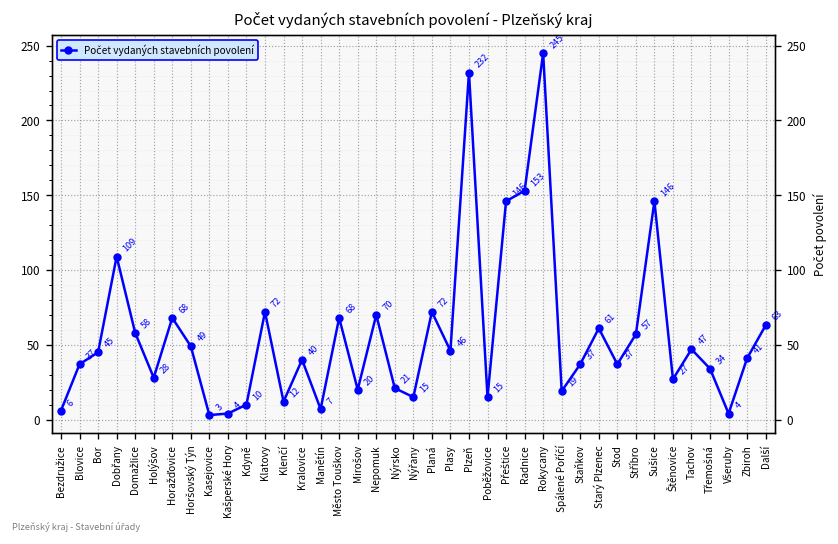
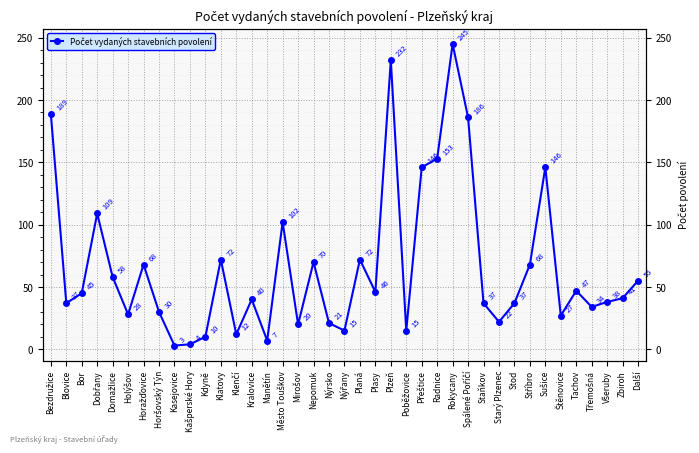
  {
-   "Bezdružice": 6,
+   "Bezdružice": 189,
    "Bor": 45,
    "Dobřany": 109,
    "Domažlice": 58,
    "Holýšov": 28,
    "Horažďovice": 68,
-   "Horšovský Týn": 49,
+   "Horšovský Týn": 30,
    "Kasejovice": 3,
    "Kašperské Hory": 4,
    "Kdyně": 10,
    "Klatovy": 72,
    "Klenčí": 12,
    "Kralovice": 40,
    "Manětín": 7,
-   "Město Touškov": 68,
+   "Město Touškov": 102,
    "Mirošov": 20,
    "Nepomuk": 70,
    "Nýrsko": 21,
    "Nýřany": 15,
    "Planá": 72,
    "Plasy": 46,
    "Plzeň": 232,
    "Poběžovice": 15,
    "Radnice": 153,
    "Rokycany": 245,
-   "Spálené Poříčí": 19,
+   "Spálené Poříčí": 186,
    "Staňkov": 37,
-   "Starý Plzenec": 61,
+   "Starý Plzenec": 22,
    "Stod": 37,
-   "Stříbro": 57,
+   "Stříbro": 68,
    "Sušice": 146,
    "Štěnovice": 27,
    "Tachov": 47,
    "Třemošná": 34,
-   "Všeruby": 4,
+   "Všeruby": 38,
    "Zbiroh": 41,
-   "Další": 63
+   "Další": 55
  }
